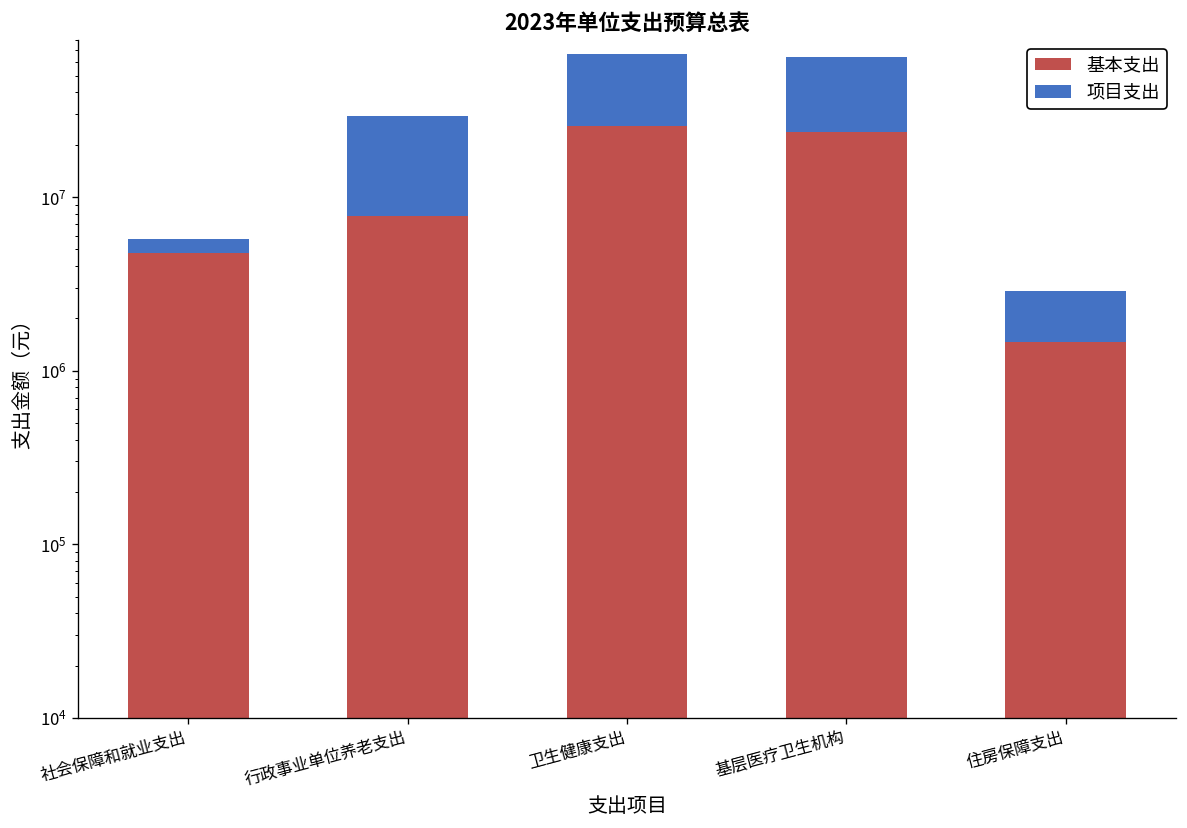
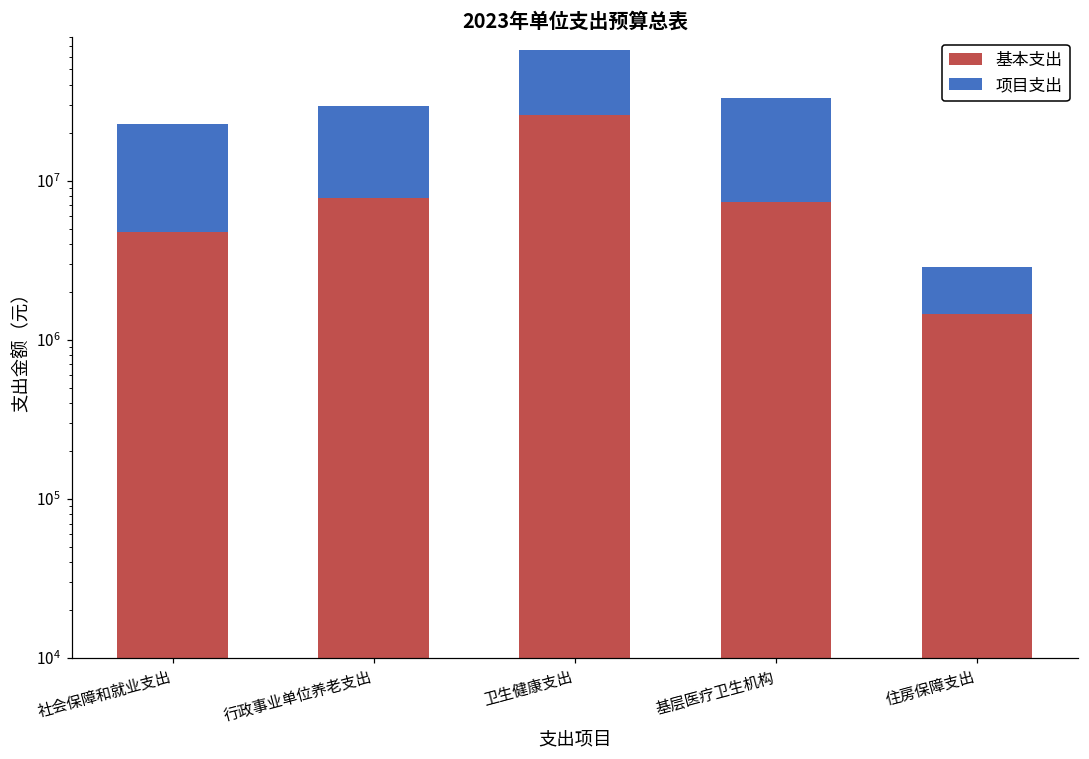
  {
    "基本支出": {
      "社会保障和就业支出": 4800000,
      "行政事业单位养老支出": 8000000,
      "卫生健康支出": 26000000,
-     "基层医疗卫生机构": 24000000,
+     "基层医疗卫生机构": 7000000,
      "住房保障支出": 1500000
    },
    "项目支出": {
-     "社会保障和就业支出": 1000000,
+     "社会保障和就业支出": 18000000,
      "行政事业单位养老支出": 21000000,
      "卫生健康支出": 41000000,
-     "基层医疗卫生机构": 40000000,
+     "基层医疗卫生机构": 26000000,
      "住房保障支出": 1400000
    }
  }
